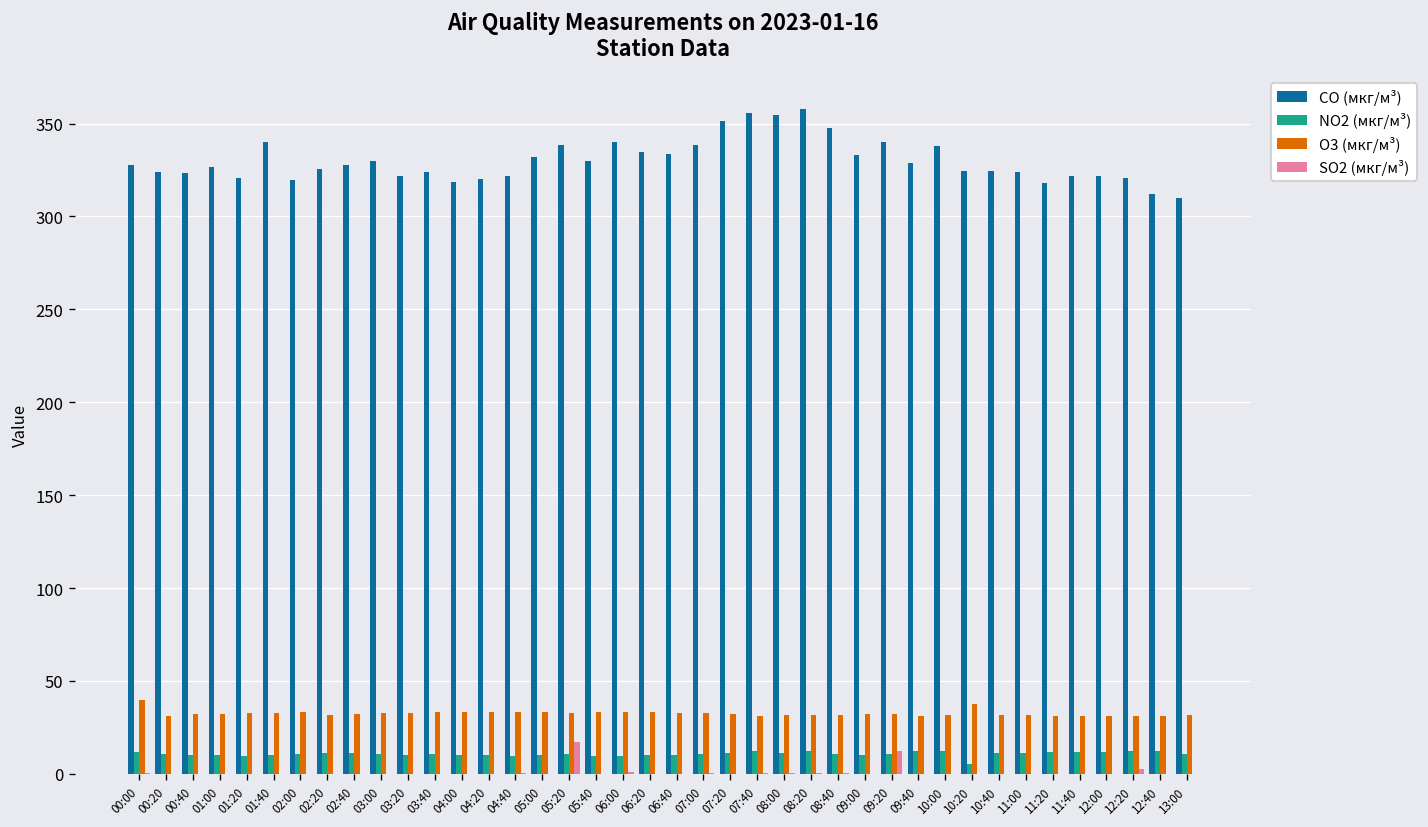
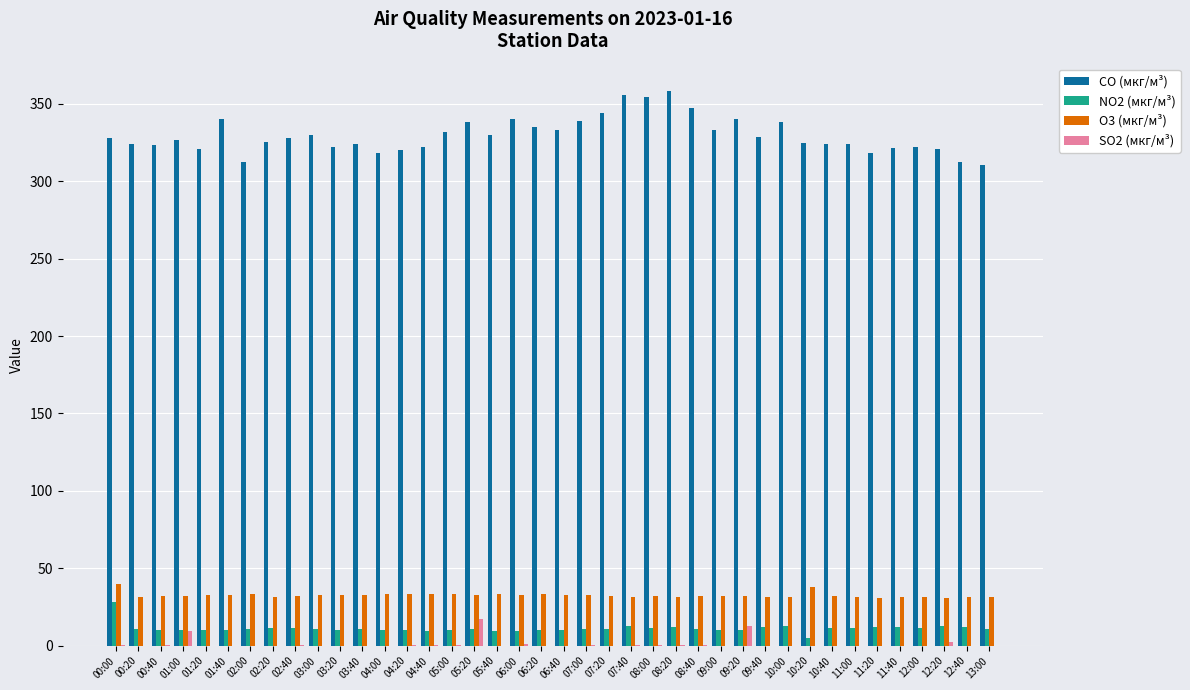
  {
    "CO (мкг/м³)": {
      "00:00": 328,
      "00:20": 324,
      "00:40": 324,
      "01:00": 326,
      "01:20": 321,
      "01:40": 340,
-     "02:00": 319,
+     "02:00": 312,
      "02:20": 325,
      "02:40": 328,
      "03:00": 330,
      "03:20": 322,
      "03:40": 324,
      "04:00": 318,
      "04:20": 320,
      "04:40": 322,
      "05:00": 332,
      "05:20": 338,
      "05:40": 330,
      "06:00": 340,
      "06:20": 335,
      "06:40": 333,
      "07:00": 339,
-     "07:20": 352,
+     "07:20": 344,
      "07:40": 356,
      "08:00": 355,
      "08:20": 358,
      "08:40": 347,
      "09:00": 333,
      "09:20": 340,
      "09:40": 329,
      "10:00": 338,
      "10:20": 325,
      "10:40": 324,
      "11:00": 324,
      "11:20": 318,
      "11:40": 322,
      "12:00": 322,
      "12:20": 321,
      "12:40": 312,
      "13:00": 310
    },
    "NO2 (мкг/м³)": {
-     "00:00": 12,
+     "00:00": 29,
      "00:20": 11,
      "00:40": 10,
      "01:00": 10,
      "01:20": 10,
      "01:40": 10,
      "02:00": 11,
      "02:20": 11,
      "02:40": 11,
      "03:00": 11,
      "03:20": 10,
      "03:40": 11,
      "04:00": 10,
      "04:20": 10,
      "04:40": 10,
      "05:00": 10,
      "05:20": 11,
      "05:40": 10,
      "06:00": 9,
      "06:20": 10,
      "06:40": 10,
      "07:00": 11,
      "07:20": 11,
      "07:40": 13,
      "08:00": 11,
      "08:20": 12,
      "08:40": 11,
      "09:00": 10,
      "09:20": 10,
      "09:40": 12,
      "10:00": 12,
      "10:20": 5,
      "10:40": 11,
      "11:00": 11,
      "11:20": 12,
      "11:40": 12,
      "12:00": 12,
      "12:20": 12,
      "12:40": 12,
      "13:00": 11
    },
    "O3 (мкг/м³)": {
      "00:00": 40,
      "00:20": 31,
      "00:40": 32,
      "01:00": 32,
      "01:20": 33,
      "01:40": 33,
      "02:00": 33,
      "02:20": 32,
      "02:40": 32,
      "03:00": 33,
      "03:20": 33,
      "03:40": 33,
      "04:00": 33,
      "04:20": 33,
      "04:40": 33,
      "05:00": 33,
      "05:20": 33,
      "05:40": 33,
      "06:00": 33,
      "06:20": 33,
      "06:40": 33,
      "07:00": 33,
      "07:20": 32,
      "07:40": 31,
      "08:00": 32,
      "08:20": 32,
      "08:40": 32,
      "09:00": 32,
      "09:20": 32,
      "09:40": 31,
      "10:00": 32,
      "10:20": 38,
      "10:40": 32,
      "11:00": 32,
      "11:20": 31,
      "11:40": 31,
      "12:00": 31,
      "12:20": 31,
      "12:40": 31,
      "13:00": 32
    },
    "SO2 (мкг/м³)": {
      "00:20": 0,
-     "01:00": 0,
+     "01:00": 9,
      "01:20": 0,
      "05:20": 17,
      "09:00": 0,
      "09:20": 12,
      "09:40": 0,
      "11:40": 0,
      "12:00": 0,
      "12:20": 2,
      "13:00": 0
    }
  }
